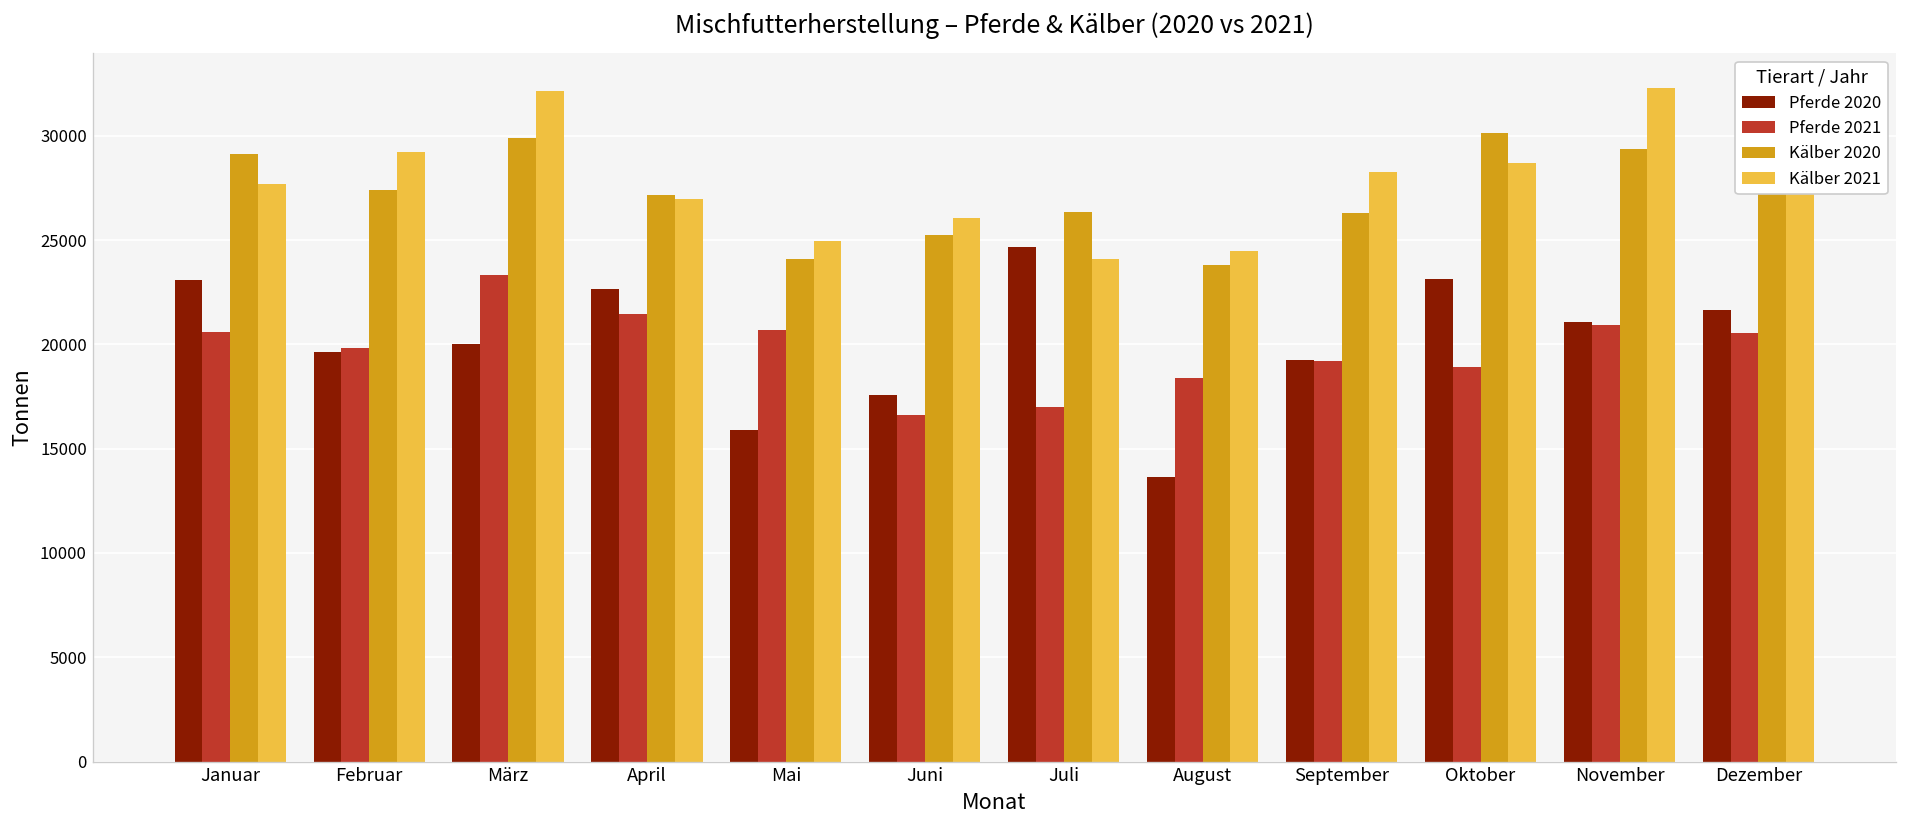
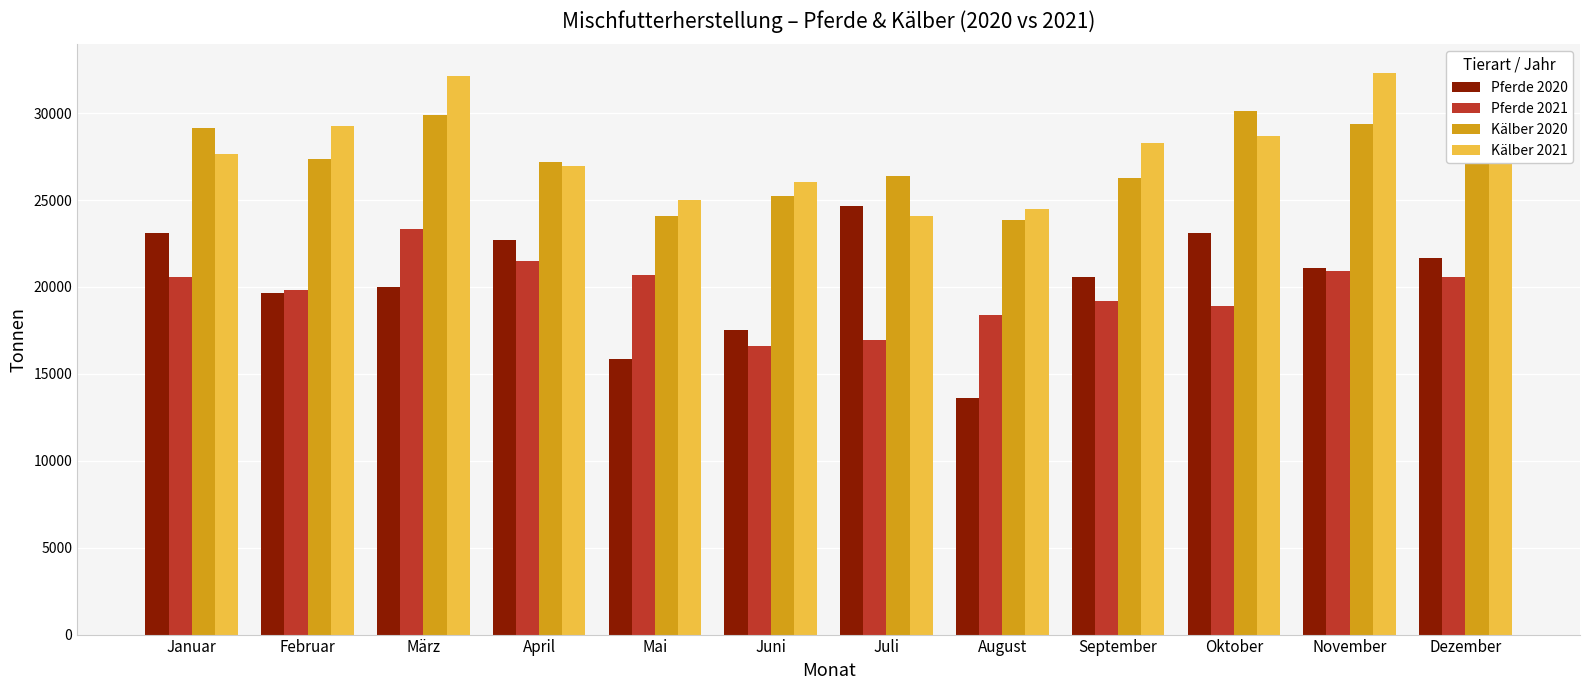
  {
    "Pferde 2020": {
      "Januar": 23100,
      "Februar": 19700,
      "März": 20000,
      "April": 22700,
      "Mai": 15900,
      "Juni": 17600,
      "Juli": 24700,
      "August": 13600,
-     "September": 19200,
+     "September": 20600,
      "Oktober": 23100,
      "November": 21100,
      "Dezember": 21700
    },
    "Pferde 2021": {
      "Januar": 20600,
      "Februar": 19800,
      "März": 23300,
      "April": 21500,
      "Mai": 20700,
      "Juni": 16600,
      "Juli": 17000,
      "August": 18400,
      "September": 19200,
      "Oktober": 18900,
      "November": 20900,
      "Dezember": 20500
    }
  }
